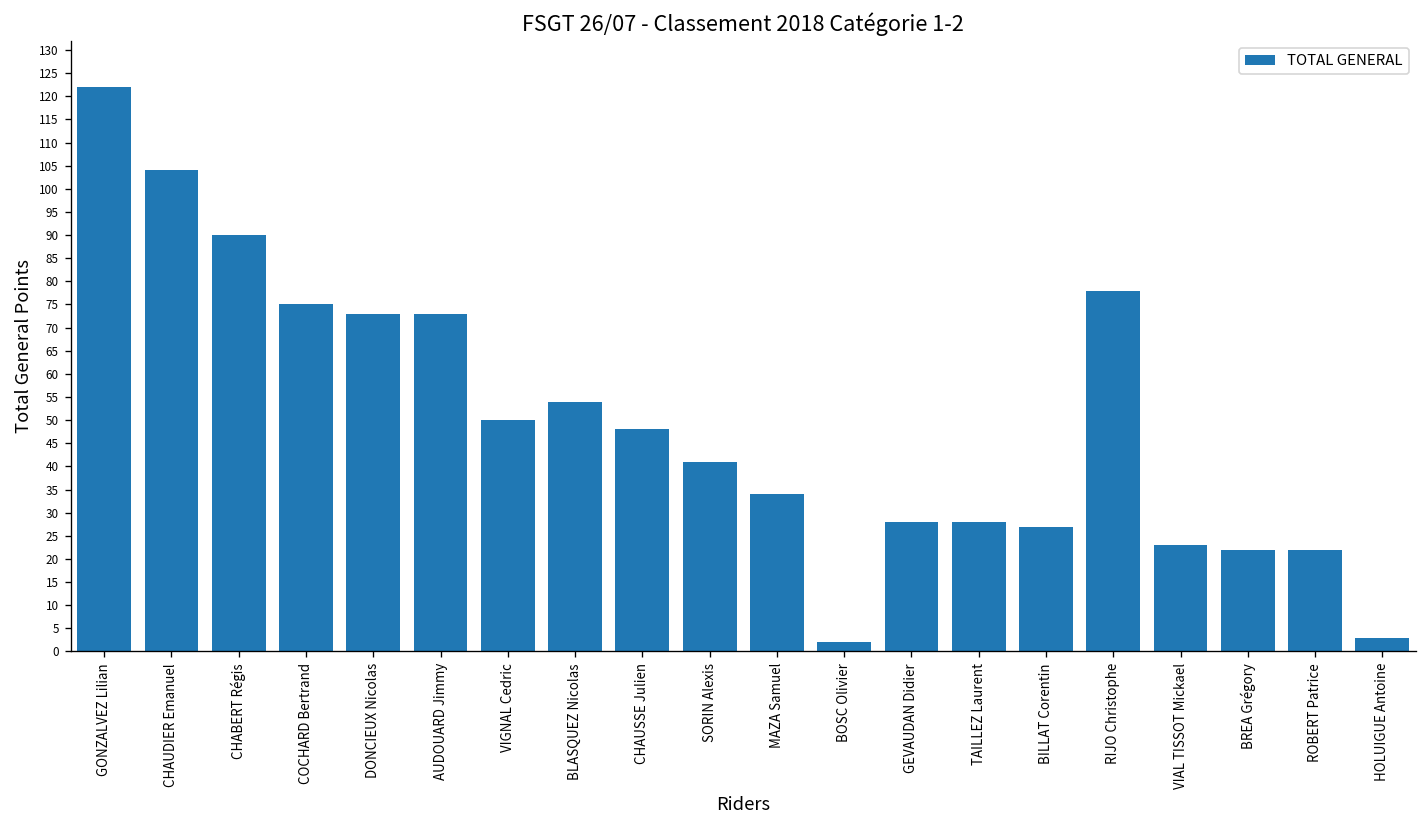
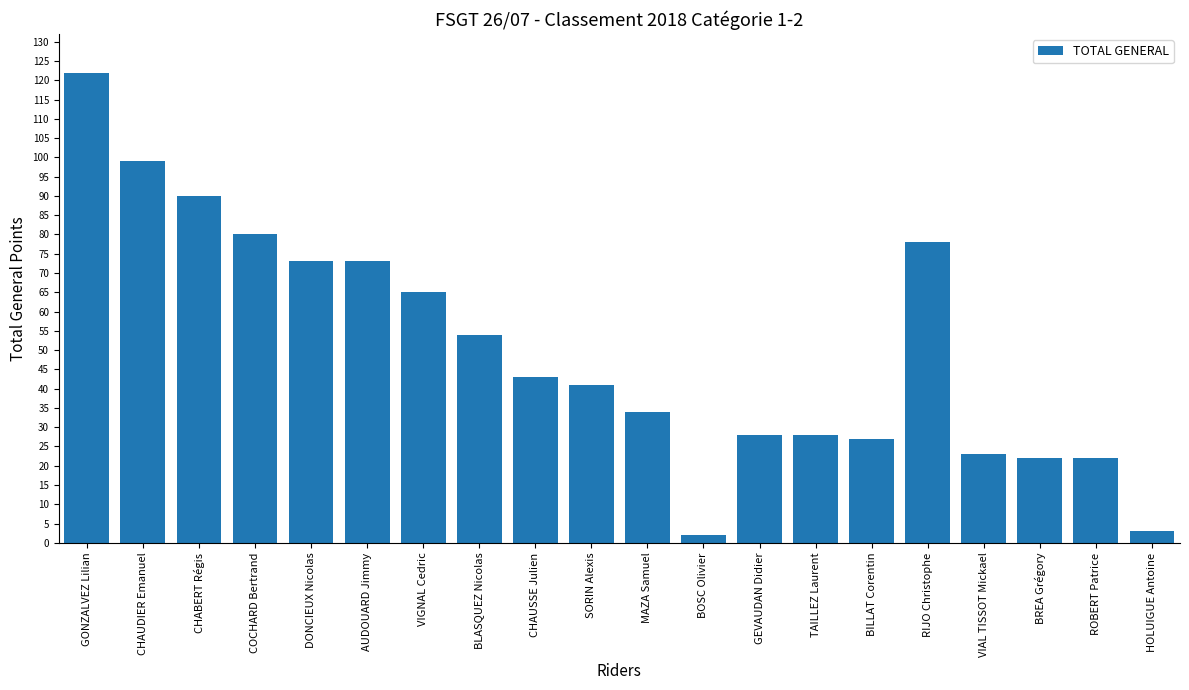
  {
    "GONZALVEZ Lilian": 122,
-   "CHAUDIER Emanuel": 104,
+   "CHAUDIER Emanuel": 99,
    "CHABERT Régis": 90,
-   "COCHARD Bertrand": 75,
+   "COCHARD Bertrand": 80,
    "DONCIEUX Nicolas": 73,
    "AUDOUARD Jimmy": 73,
-   "VIGNAL Cedric": 50,
+   "VIGNAL Cedric": 65,
    "BLASQUEZ Nicolas": 54,
-   "CHAUSSE Julien": 48,
+   "CHAUSSE Julien": 43,
    "SORIN Alexis": 41,
    "MAZA Samuel": 34,
    "BOSC Olivier": 2,
    "GEVAUDAN Didier": 28,
    "TAILLEZ Laurent": 28,
    "BILLAT Corentin": 27,
    "RIJO Christophe": 78,
    "VIAL TISSOT Mickael": 23,
    "BREA Grégory": 22,
    "ROBERT Patrice": 22,
    "HOLUIGUE Antoine": 3
  }
